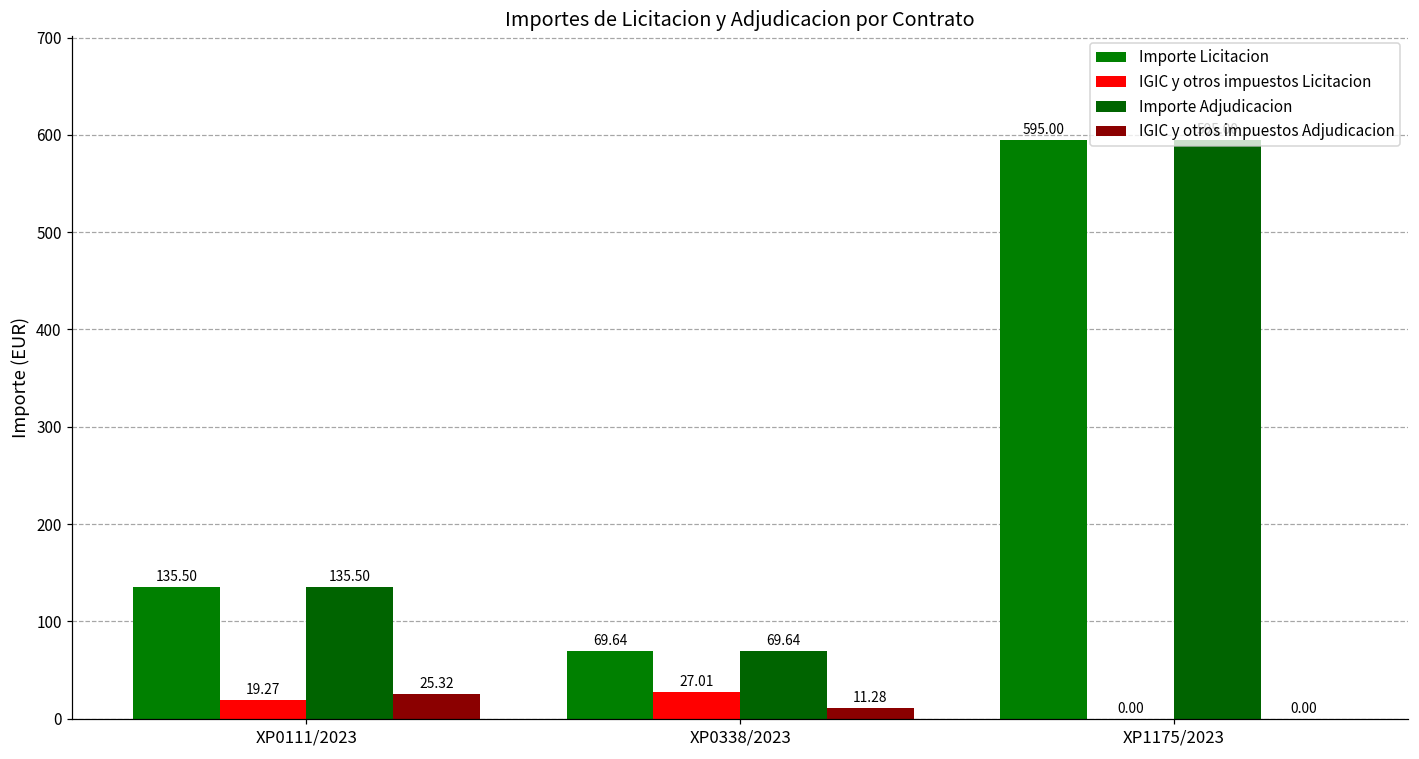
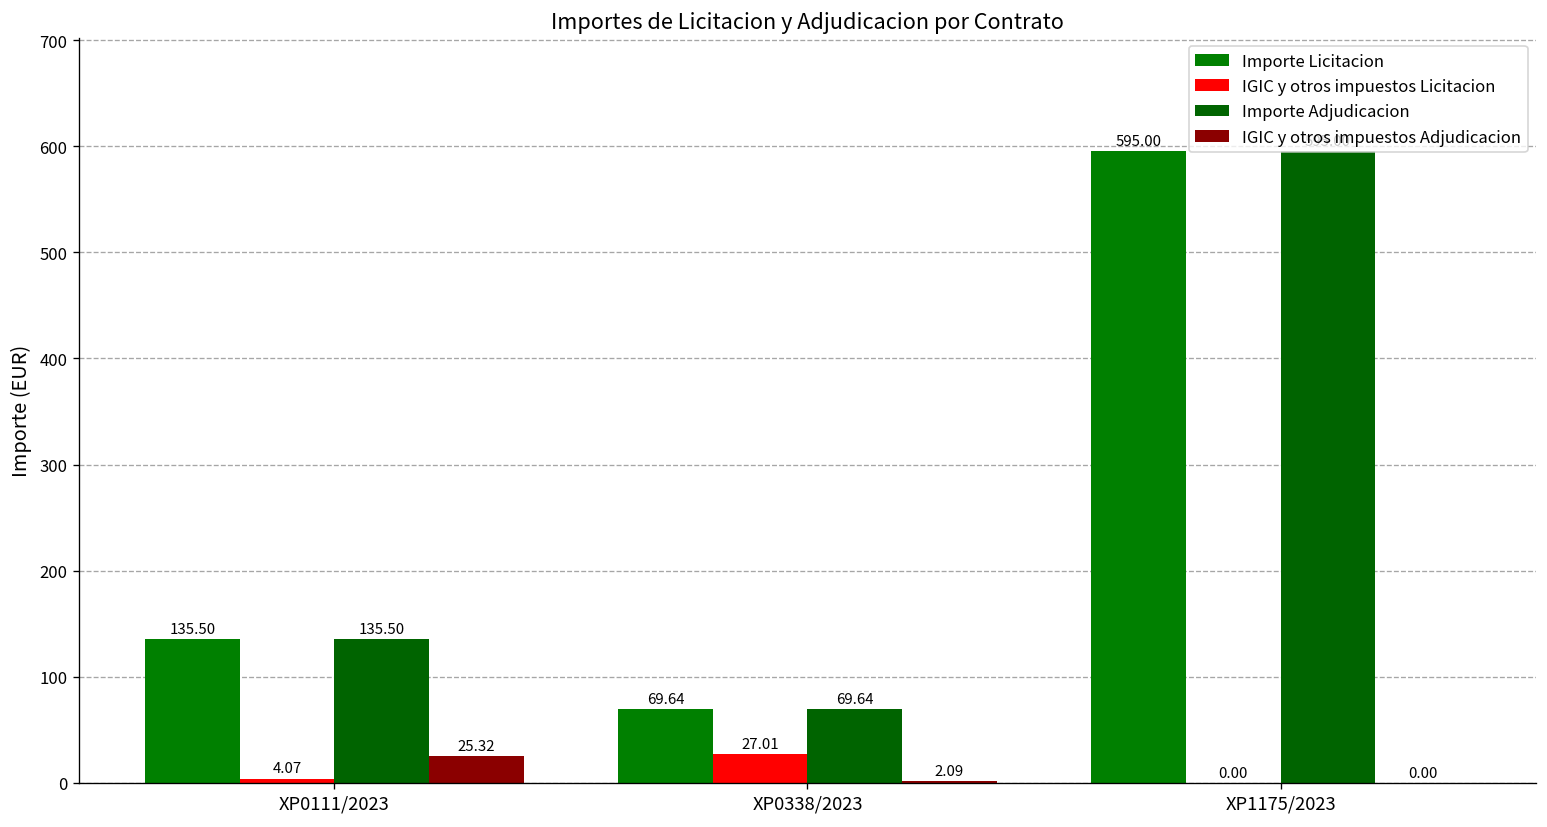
  {
    "IGIC y otros impuestos Licitacion": {
-     "XP0111/2023": 19.27,
+     "XP0111/2023": 4.07,
      "XP0338/2023": 27.01,
      "XP1175/2023": 0.00
    },
    "IGIC y otros impuestos Adjudicacion": {
      "XP0111/2023": 25.32,
-     "XP0338/2023": 11.28,
+     "XP0338/2023": 2.09,
      "XP1175/2023": 0.00
    }
  }
